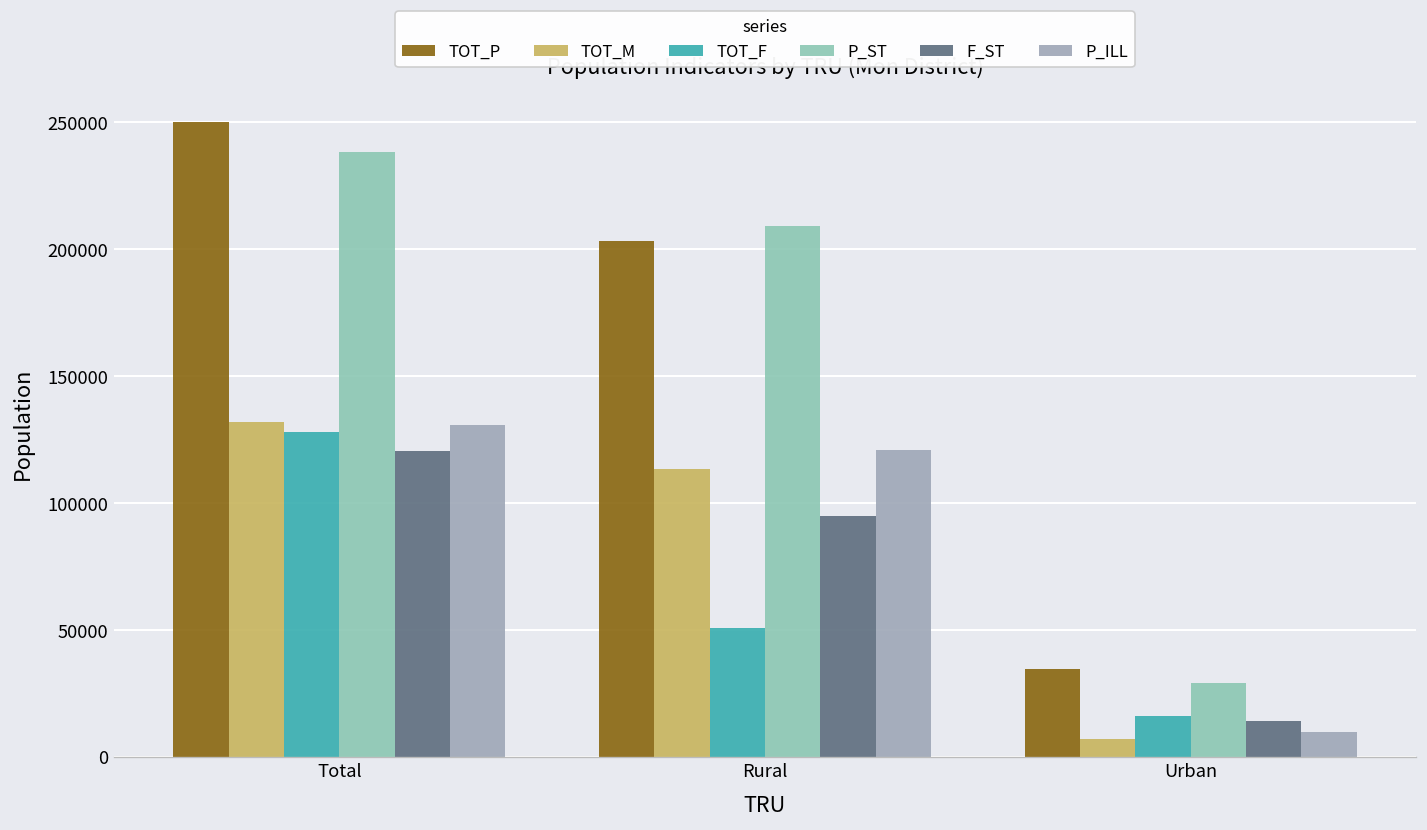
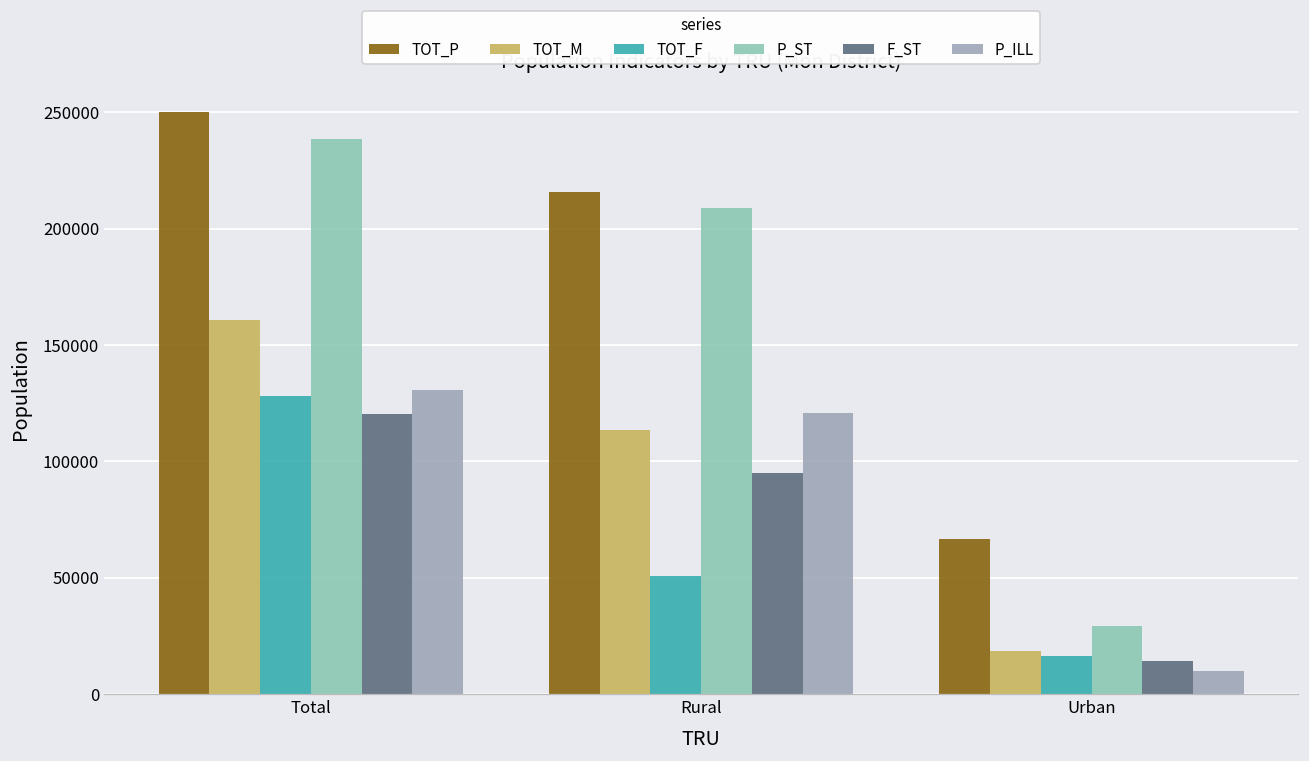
  {
    "TOT_P": {
      "Total": 250000,
-     "Rural": 203000,
-     "Urban": 34000
+     "Rural": 216000,
+     "Urban": 67000
    },
    "TOT_M": {
-     "Total": 132000,
+     "Total": 161000,
      "Rural": 113000,
-     "Urban": 7000
+     "Urban": 18000
    },
    "TOT_F": {
      "Total": 128000,
      "Rural": 51000,
      "Urban": 16000
    },
    "F_ST": {
      "Total": 121000,
      "Rural": 95000,
      "Urban": 14000
    }
  }
